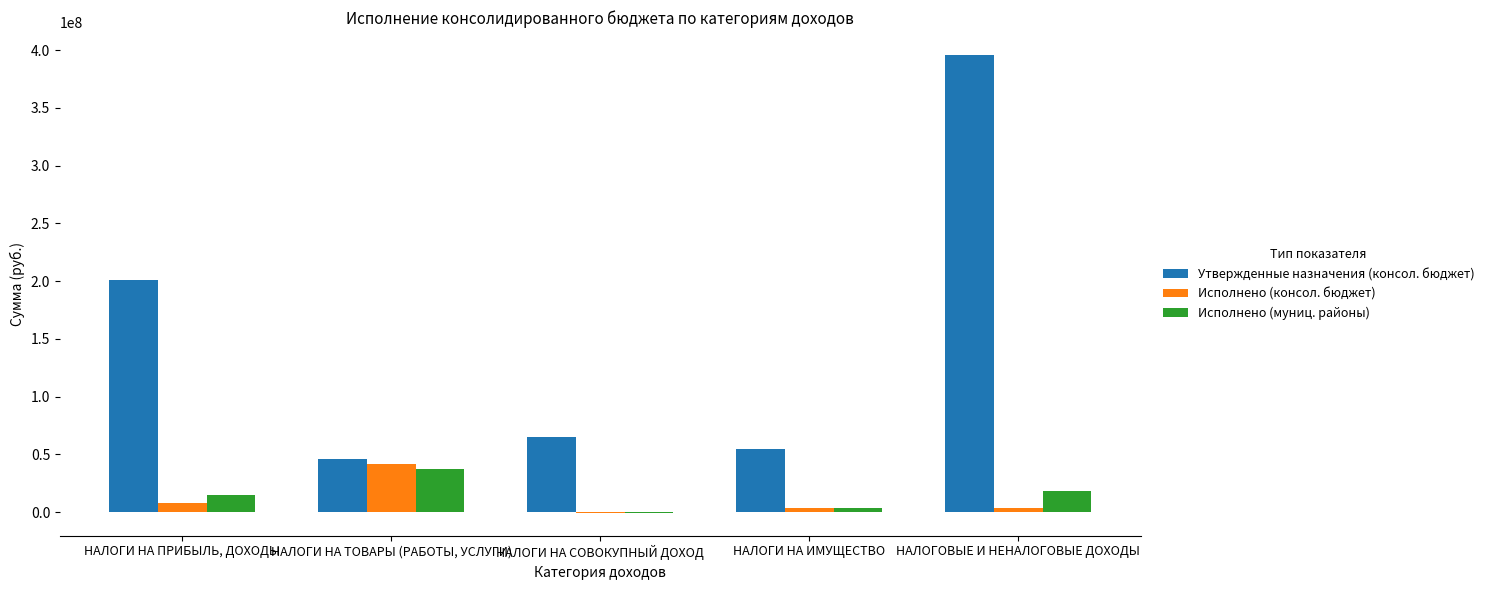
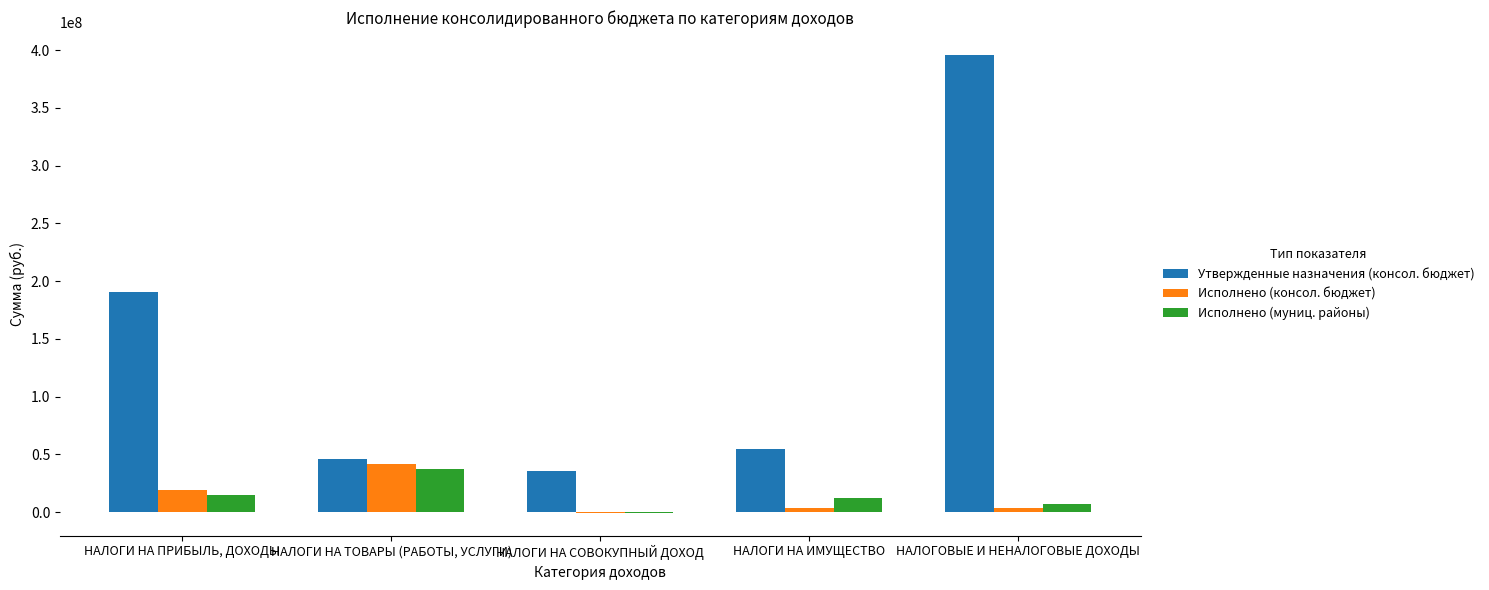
  {
    "Утвержденные назначения (консол. бюджет)": {
-     "НАЛОГИ НА ПРИБЫЛЬ, ДОХОДЫ": 201000000,
+     "НАЛОГИ НА ПРИБЫЛЬ, ДОХОДЫ": 190000000,
      "НАЛОГИ НА ТОВАРЫ (РАБОТЫ, УСЛУГИ)": 46000000,
-     "НАЛОГИ НА СОВОКУПНЫЙ ДОХОД": 65000000,
+     "НАЛОГИ НА СОВОКУПНЫЙ ДОХОД": 35000000,
      "НАЛОГИ НА ИМУЩЕСТВО": 54000000,
      "НАЛОГОВЫЕ И НЕНАЛОГОВЫЕ ДОХОДЫ": 396000000
    },
    "Исполнено (консол. бюджет)": {
-     "НАЛОГИ НА ПРИБЫЛЬ, ДОХОДЫ": 8000000,
+     "НАЛОГИ НА ПРИБЫЛЬ, ДОХОДЫ": 19000000,
      "НАЛОГИ НА ТОВАРЫ (РАБОТЫ, УСЛУГИ)": 42000000,
      "НАЛОГИ НА ИМУЩЕСТВО": 4000000,
      "НАЛОГОВЫЕ И НЕНАЛОГОВЫЕ ДОХОДЫ": 4000000
    },
    "Исполнено (муниц. районы)": {
      "НАЛОГИ НА ПРИБЫЛЬ, ДОХОДЫ": 14000000,
      "НАЛОГИ НА ТОВАРЫ (РАБОТЫ, УСЛУГИ)": 37000000,
-     "НАЛОГИ НА ИМУЩЕСТВО": 4000000,
-     "НАЛОГОВЫЕ И НЕНАЛОГОВЫЕ ДОХОДЫ": 18000000
+     "НАЛОГИ НА ИМУЩЕСТВО": 12000000,
+     "НАЛОГОВЫЕ И НЕНАЛОГОВЫЕ ДОХОДЫ": 7000000
    }
  }
